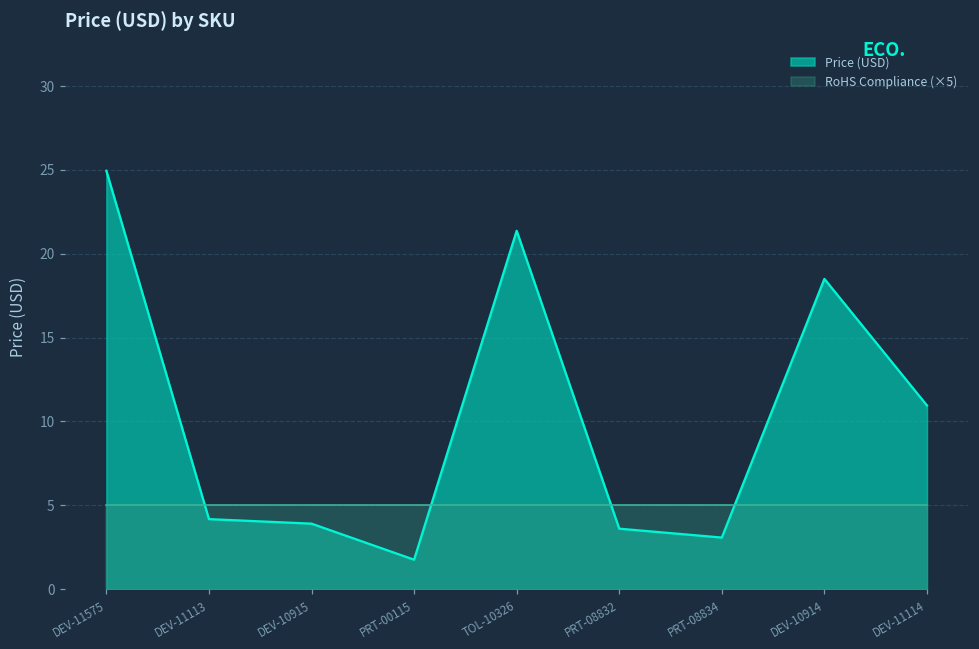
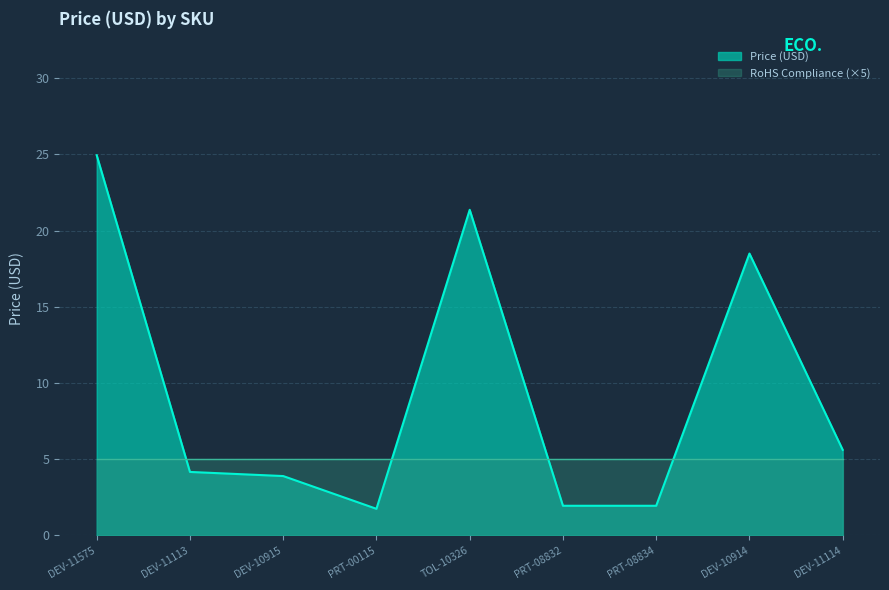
  {
    "Price (USD)": {
      "DEV-11575": 25.0,
      "DEV-11113": 4.2,
      "DEV-10915": 3.9,
      "PRT-00115": 1.8,
      "TOL-10326": 21.4,
-     "PRT-08832": 3.6,
-     "PRT-08834": 3.1,
+     "PRT-08832": 2.0,
+     "PRT-08834": 2.0,
      "DEV-10914": 18.5,
-     "DEV-11114": 11.0
+     "DEV-11114": 5.6
    },
    "RoHS Compliance (×5)": {
      "DEV-11575": 5.0,
      "DEV-11113": 5.0,
      "DEV-10915": 5.0,
      "PRT-00115": 5.0,
      "TOL-10326": 5.0,
      "PRT-08832": 5.0,
      "PRT-08834": 5.0,
      "DEV-10914": 5.0,
      "DEV-11114": 5.0
    }
  }
